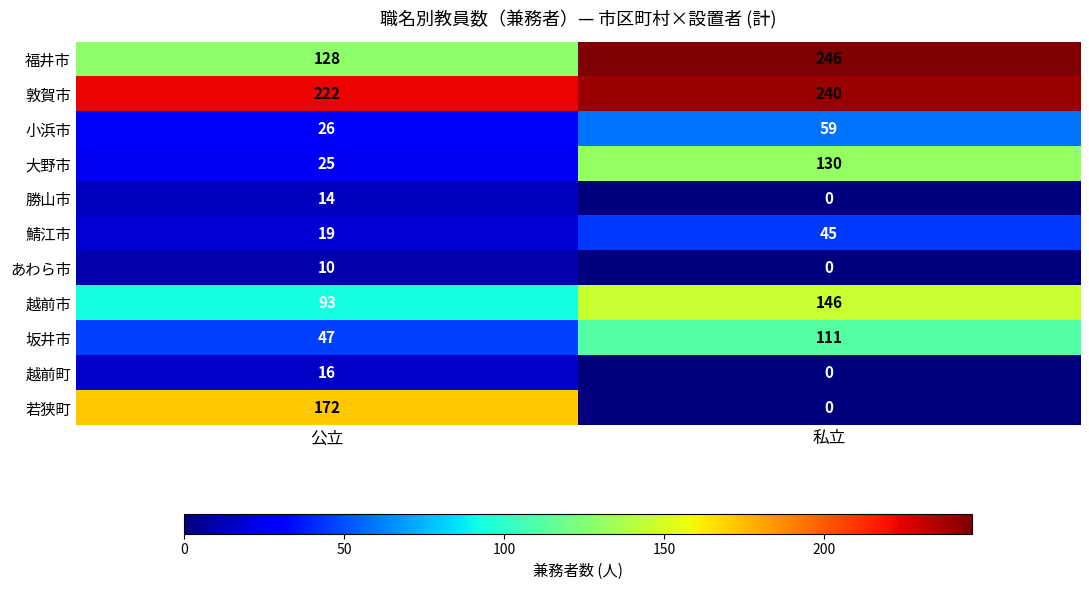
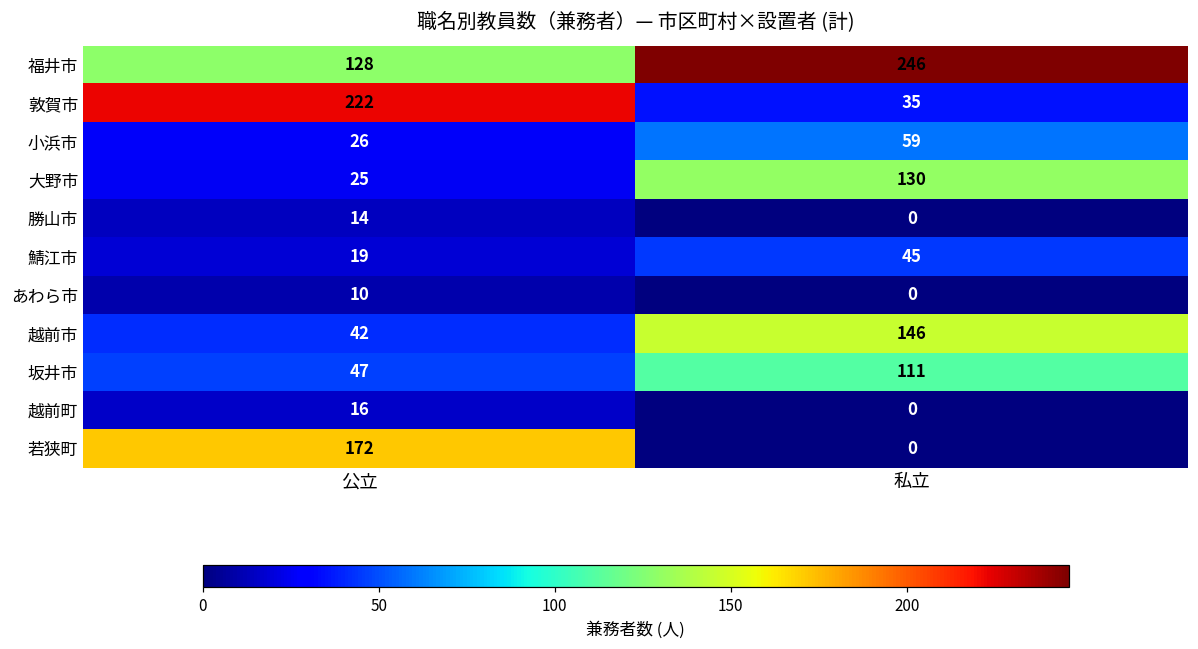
  {
    "福井市": {
      "公立": 128,
      "私立": 246
    },
    "敦賀市": {
      "公立": 222,
-     "私立": 240
+     "私立": 35
    },
    "小浜市": {
      "公立": 26,
      "私立": 59
    },
    "大野市": {
      "公立": 25,
      "私立": 130
    },
    "勝山市": {
      "公立": 14,
      "私立": 0
    },
    "鯖江市": {
      "公立": 19,
      "私立": 45
    },
    "あわら市": {
      "公立": 10,
      "私立": 0
    },
    "越前市": {
-     "公立": 93,
+     "公立": 42,
      "私立": 146
    },
    "坂井市": {
      "公立": 47,
      "私立": 111
    },
    "越前町": {
      "公立": 16,
      "私立": 0
    },
    "若狭町": {
      "公立": 172,
      "私立": 0
    }
  }
